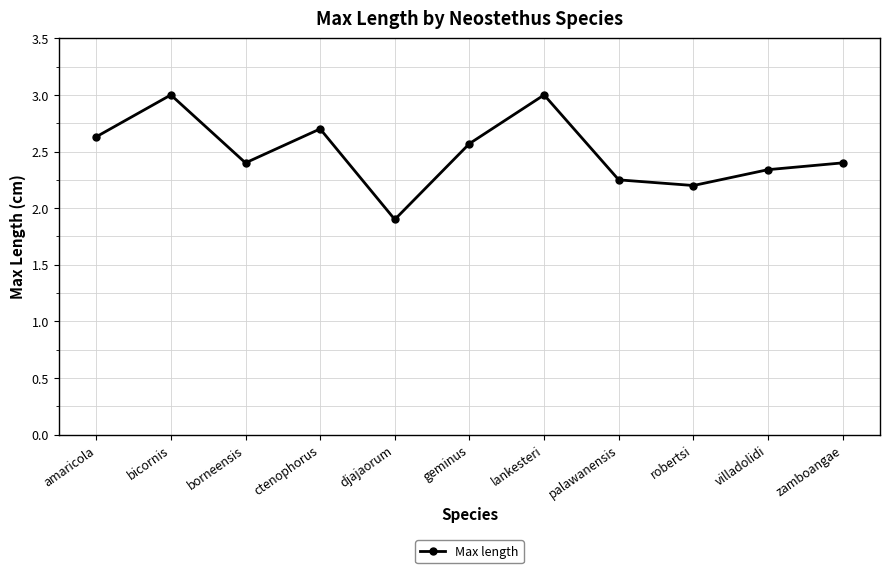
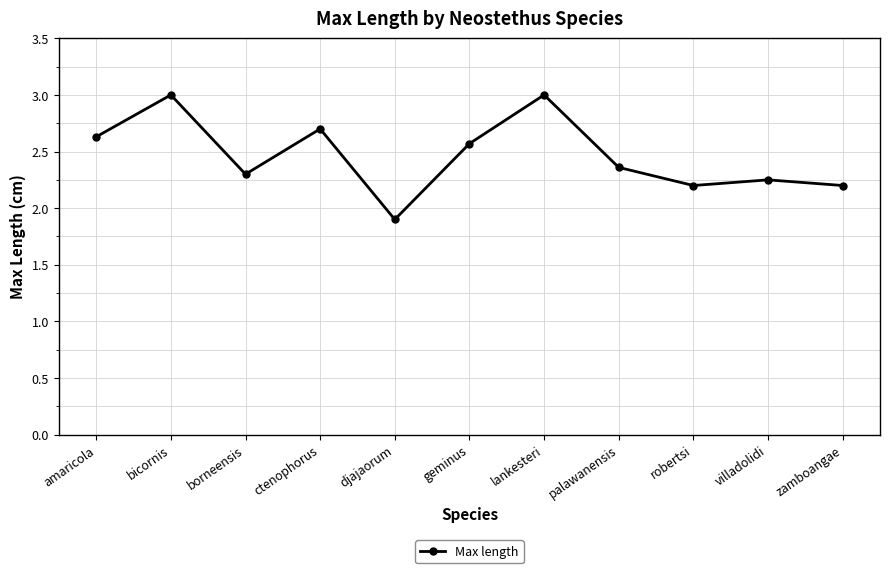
  {
    "amaricola": 2.63,
    "bicornis": 3.00,
-   "borneensis": 2.4,
+   "borneensis": 2.3,
    "ctenophorus": 2.70,
    "djajaorum": 1.90,
    "geminus": 2.57,
    "lankesteri": 3.00,
-   "palawanensis": 2.25,
+   "palawanensis": 2.36,
    "robertsi": 2.20,
-   "villadolidi": 2.34,
-   "zamboangae": 2.4
+   "villadolidi": 2.25,
+   "zamboangae": 2.2
  }
